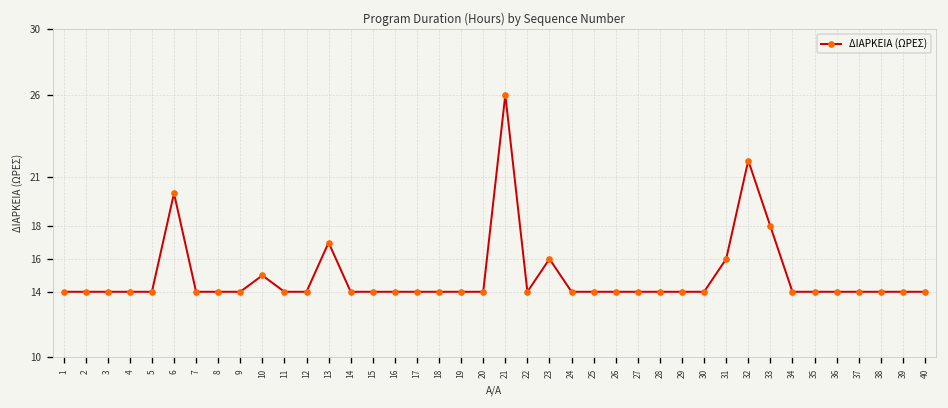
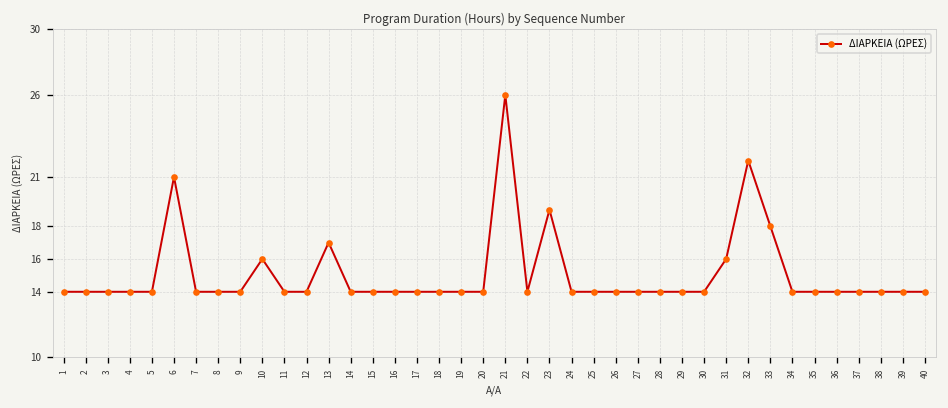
  {
    "1": 14,
    "2": 14,
    "3": 14,
    "4": 14,
    "5": 14,
-   "6": 20,
+   "6": 21,
    "7": 14,
    "8": 14,
    "9": 14,
-   "10": 15,
+   "10": 16,
    "11": 14,
    "12": 14,
    "13": 17,
    "14": 14,
    "15": 14,
    "16": 14,
    "17": 14,
    "18": 14,
    "19": 14,
    "20": 14,
    "21": 26,
    "22": 14,
-   "23": 16,
+   "23": 19,
    "24": 14,
    "25": 14,
    "26": 14,
    "27": 14,
    "28": 14,
    "29": 14,
    "30": 14,
    "31": 16,
    "32": 22,
    "33": 18,
    "34": 14,
    "35": 14,
    "36": 14,
    "37": 14,
    "38": 14,
    "39": 14,
    "40": 14
  }
